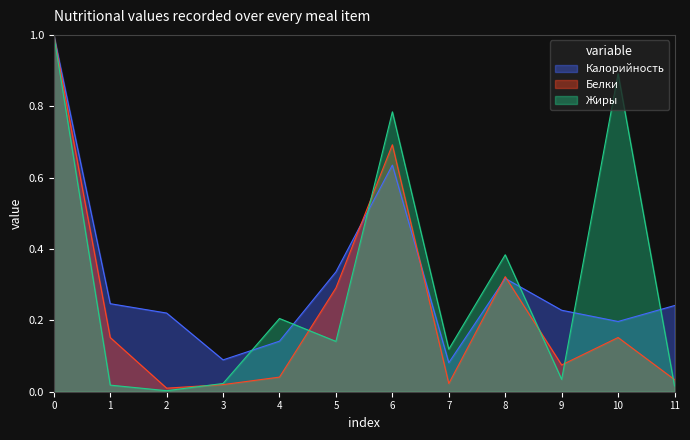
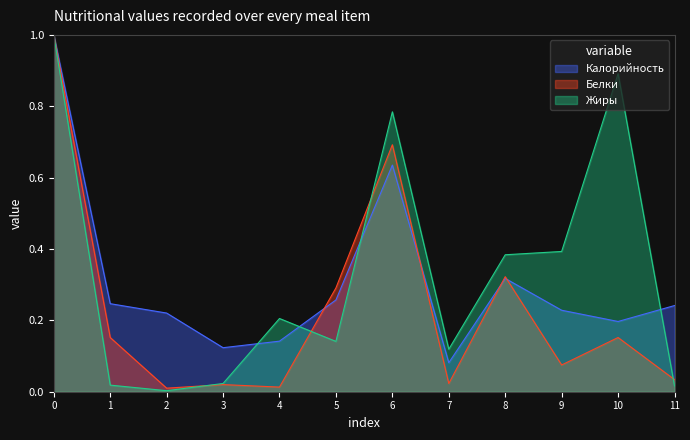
  {
    "Калорийность": {
      "1": 0.25,
      "2": 0.22,
-     "3": 0.09,
+     "3": 0.12,
      "4": 0.14,
-     "5": 0.34,
+     "5": 0.26,
      "6": 0.64,
      "7": 0.08,
      "9": 0.23,
      "10": 0.20,
      "11": 0.24
    },
    "Белки": {
      "1": 0.15,
-     "4": 0.04,
+     "4": 0.01,
      "5": 0.29,
      "6": 0.69,
      "7": 0.02,
      "9": 0.07,
      "10": 0.15,
      "11": 0.03
    },
    "Жиры": {
      "1": 0.02,
      "4": 0.21,
      "5": 0.14,
      "6": 0.78,
      "7": 0.12,
      "8": 0.38,
-     "9": 0.03,
+     "9": 0.39,
      "11": 0.02
    }
  }
